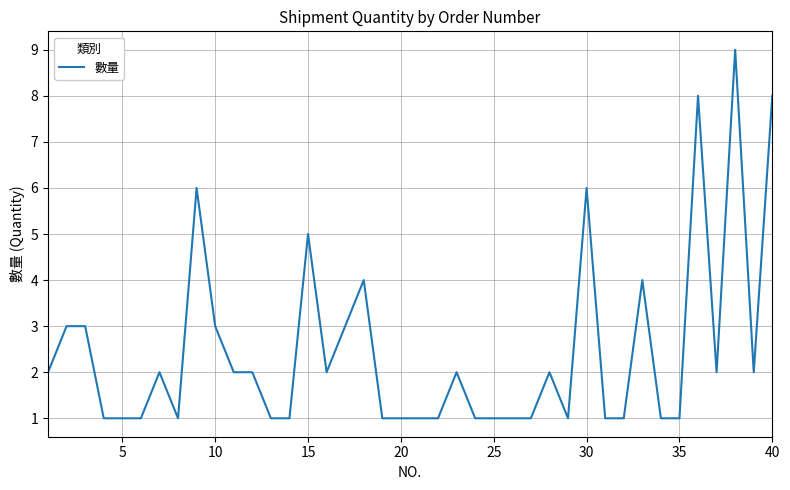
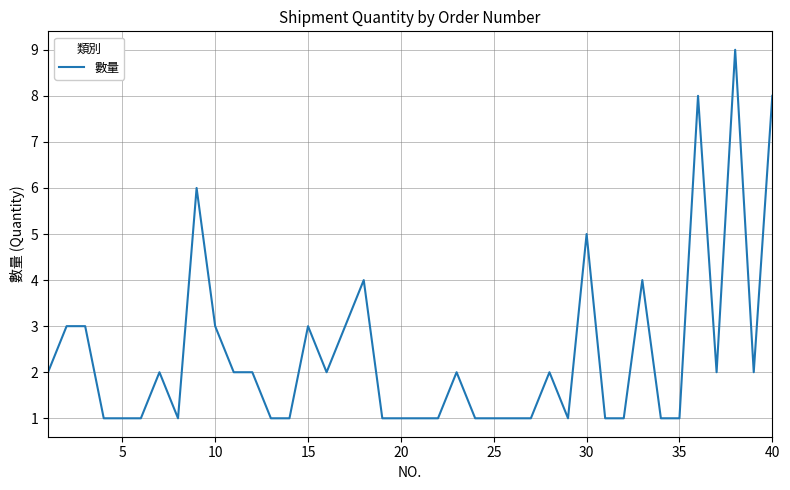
  {
    "5": 1,
    "10": 3,
-   "15": 5,
+   "15": 3,
    "20": 1,
    "25": 1,
-   "30": 6,
+   "30": 5,
    "35": 1,
    "40": 8
  }
